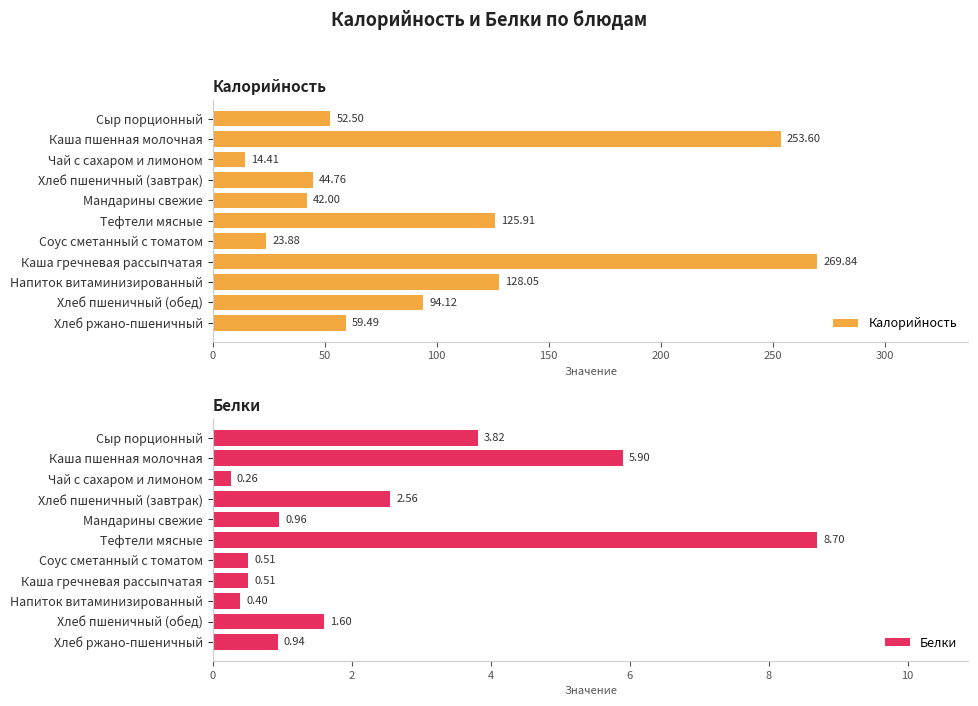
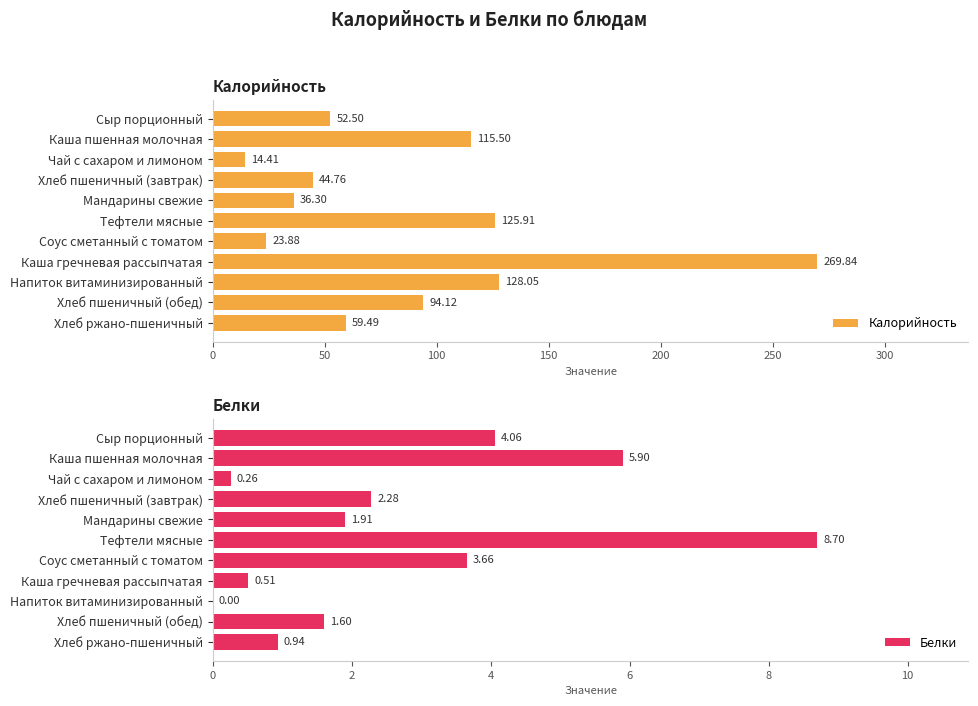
  {
    "Калорийность": {
      "Сыр порционный": 52.50,
-     "Каша пшенная молочная": 253.60,
+     "Каша пшенная молочная": 115.50,
      "Чай с сахаром и лимоном": 14.41,
      "Хлеб пшеничный (завтрак)": 44.76,
-     "Мандарины свежие": 42.00,
+     "Мандарины свежие": 36.30,
      "Тефтели мясные": 125.91,
      "Соус сметанный с томатом": 23.88,
      "Каша гречневая рассыпчатая": 269.84,
      "Напиток витаминизированный": 128.05,
      "Хлеб пшеничный (обед)": 94.12,
      "Хлеб ржано-пшеничный": 59.49
    },
    "Белки": {
-     "Сыр порционный": 3.82,
+     "Сыр порционный": 4.06,
      "Каша пшенная молочная": 5.90,
      "Чай с сахаром и лимоном": 0.26,
-     "Хлеб пшеничный (завтрак)": 2.56,
-     "Мандарины свежие": 0.96,
+     "Хлеб пшеничный (завтрак)": 2.28,
+     "Мандарины свежие": 1.91,
      "Тефтели мясные": 8.70,
-     "Соус сметанный с томатом": 0.51,
+     "Соус сметанный с томатом": 3.66,
      "Каша гречневая рассыпчатая": 0.51,
-     "Напиток витаминизированный": 0.40,
+     "Напиток витаминизированный": 0.00,
      "Хлеб пшеничный (обед)": 1.60,
      "Хлеб ржано-пшеничный": 0.94
    }
  }
